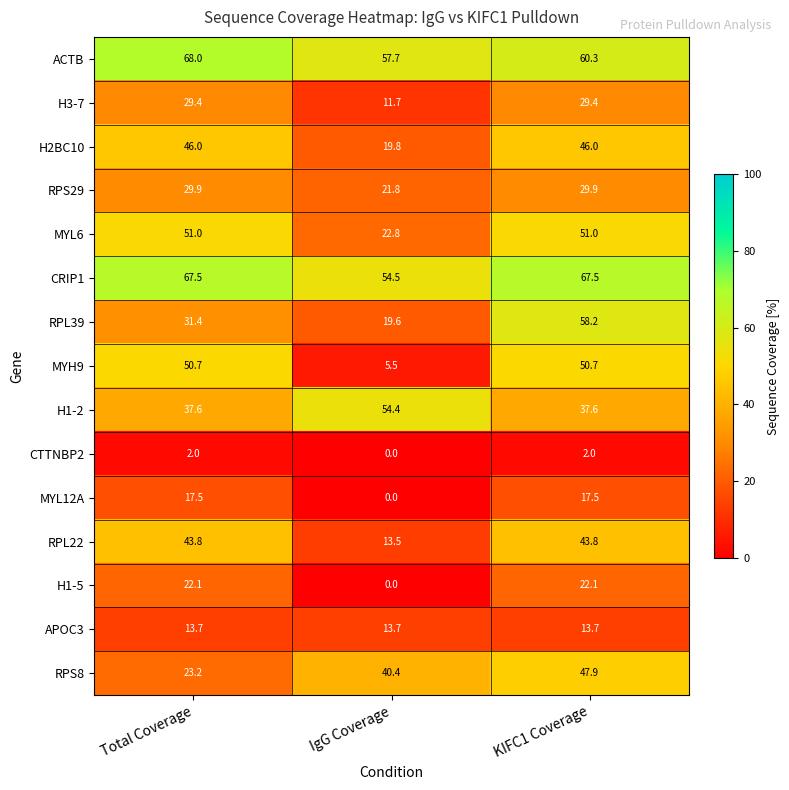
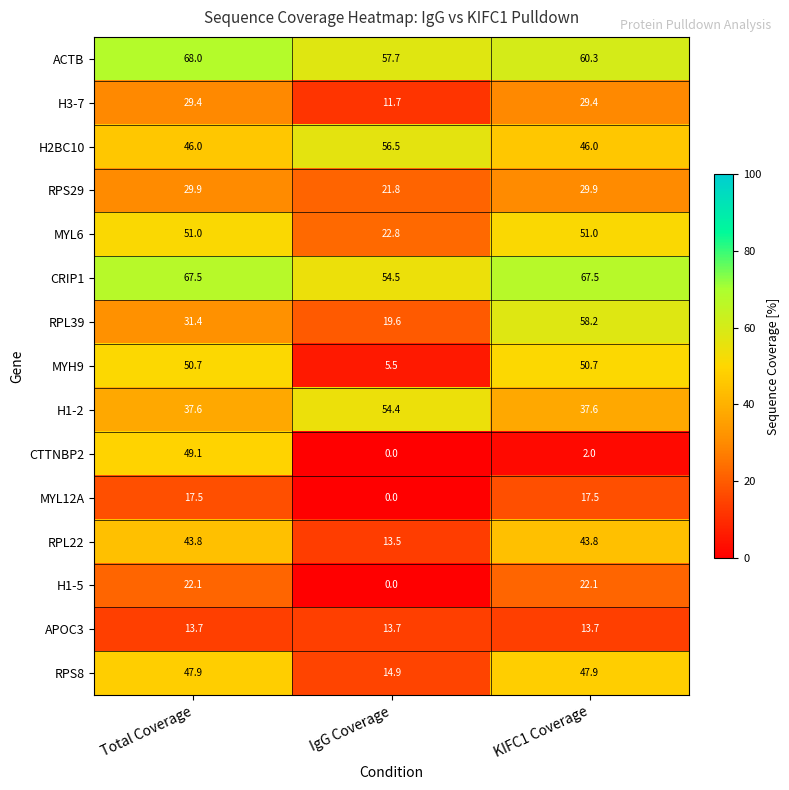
  {
    "ACTB": {
      "Total Coverage": 68.0,
      "IgG Coverage": 57.7,
      "KIFC1 Coverage": 60.3
    },
    "H3-7": {
      "Total Coverage": 29.4,
      "IgG Coverage": 11.7,
      "KIFC1 Coverage": 29.4
    },
    "H2BC10": {
      "Total Coverage": 46.0,
-     "IgG Coverage": 19.8,
+     "IgG Coverage": 56.5,
      "KIFC1 Coverage": 46.0
    },
    "RPS29": {
      "Total Coverage": 29.9,
      "IgG Coverage": 21.8,
      "KIFC1 Coverage": 29.9
    },
    "MYL6": {
      "Total Coverage": 51.0,
      "IgG Coverage": 22.8,
      "KIFC1 Coverage": 51.0
    },
    "CRIP1": {
      "Total Coverage": 67.5,
      "IgG Coverage": 54.5,
      "KIFC1 Coverage": 67.5
    },
    "RPL39": {
      "Total Coverage": 31.4,
      "IgG Coverage": 19.6,
      "KIFC1 Coverage": 58.2
    },
    "MYH9": {
      "Total Coverage": 50.7,
      "IgG Coverage": 5.5,
      "KIFC1 Coverage": 50.7
    },
    "H1-2": {
      "Total Coverage": 37.6,
      "IgG Coverage": 54.4,
      "KIFC1 Coverage": 37.6
    },
    "CTTNBP2": {
-     "Total Coverage": 2.0,
+     "Total Coverage": 49.1,
      "IgG Coverage": 0.0,
      "KIFC1 Coverage": 2.0
    },
    "MYL12A": {
      "Total Coverage": 17.5,
      "IgG Coverage": 0.0,
      "KIFC1 Coverage": 17.5
    },
    "RPL22": {
      "Total Coverage": 43.8,
      "IgG Coverage": 13.5,
      "KIFC1 Coverage": 43.8
    },
    "H1-5": {
      "Total Coverage": 22.1,
      "IgG Coverage": 0.0,
      "KIFC1 Coverage": 22.1
    },
    "APOC3": {
      "Total Coverage": 13.7,
      "IgG Coverage": 13.7,
      "KIFC1 Coverage": 13.7
    },
    "RPS8": {
-     "Total Coverage": 23.2,
-     "IgG Coverage": 40.4,
+     "Total Coverage": 47.9,
+     "IgG Coverage": 14.9,
      "KIFC1 Coverage": 47.9
    }
  }
